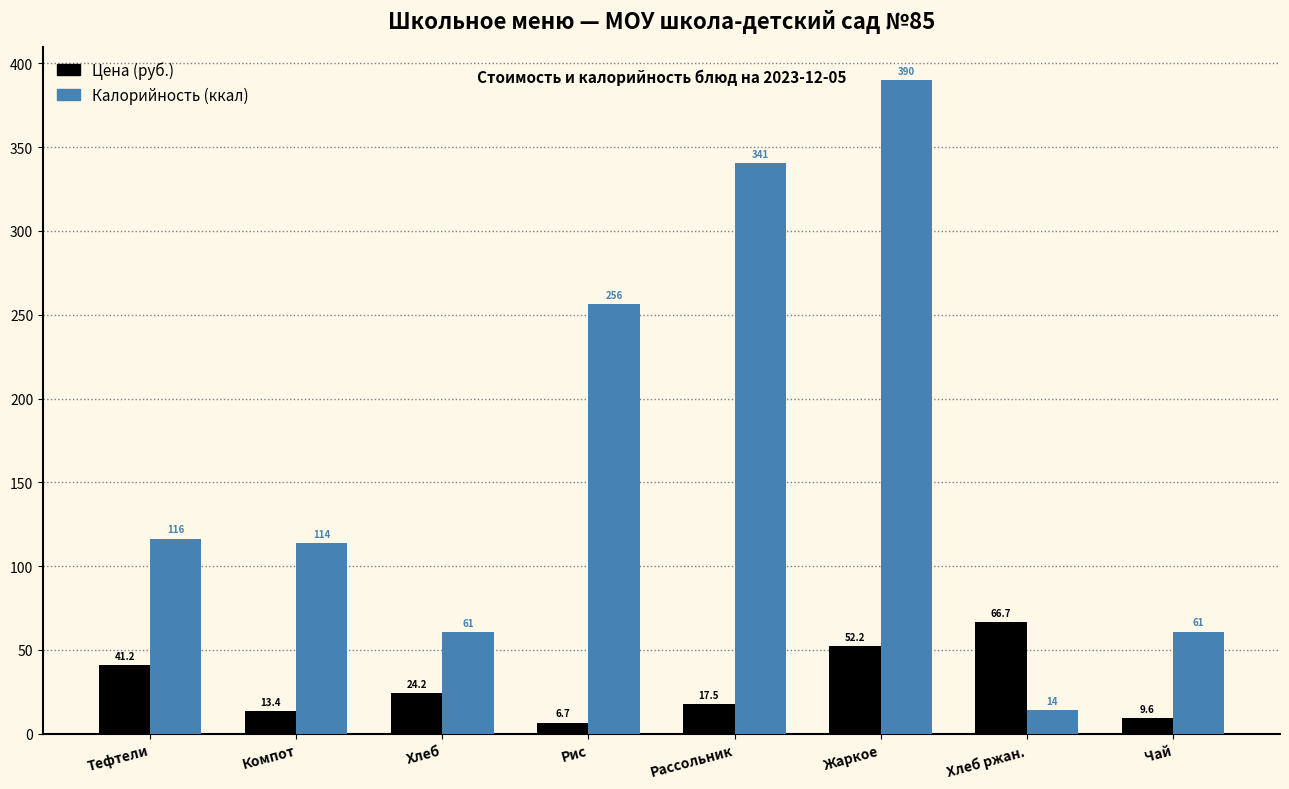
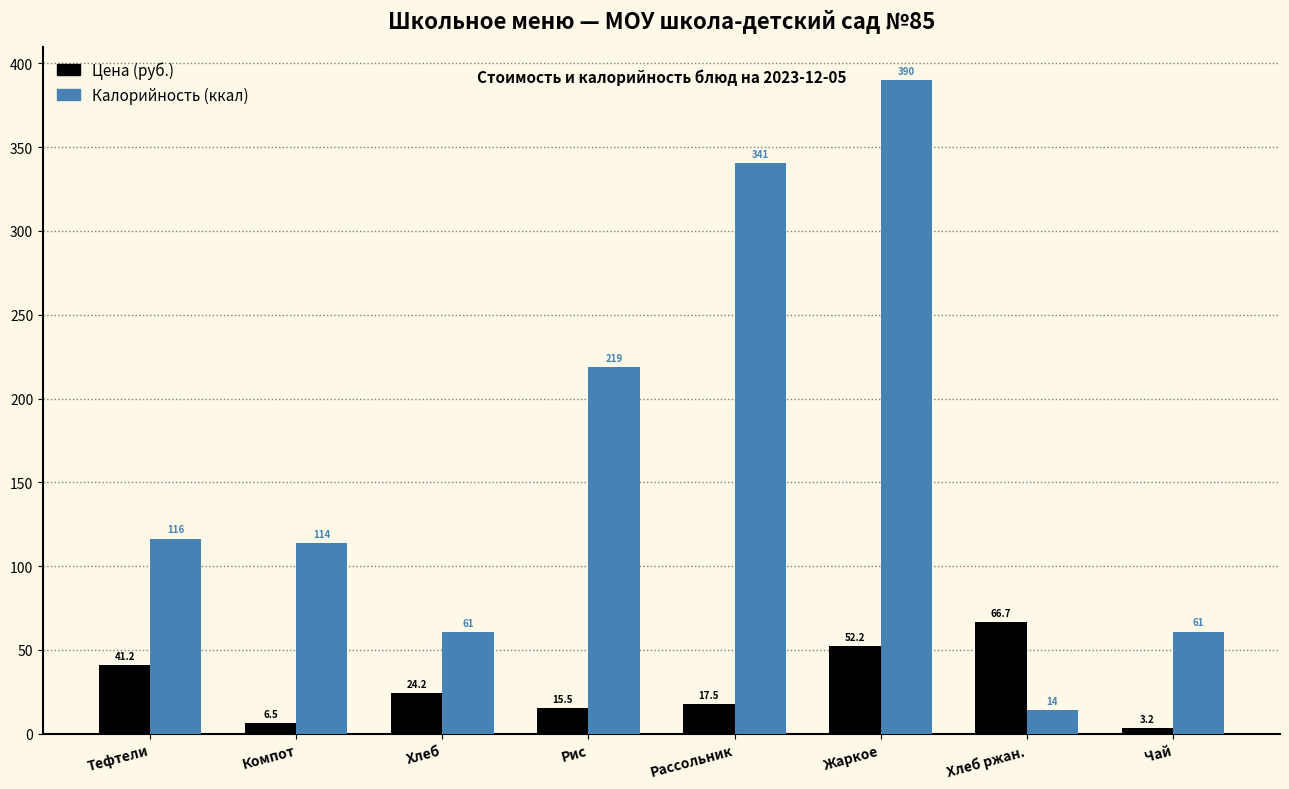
  {
    "Цена (руб.)": {
      "Тефтели": 41.2,
-     "Компот": 13.4,
+     "Компот": 6.5,
      "Хлеб": 24.2,
-     "Рис": 6.7,
+     "Рис": 15.5,
      "Рассольник": 17.5,
      "Жаркое": 52.2,
      "Хлеб ржан.": 66.7,
-     "Чай": 9.6
+     "Чай": 3.2
    },
    "Калорийность (ккал)": {
      "Тефтели": 116,
      "Компот": 114,
      "Хлеб": 61,
-     "Рис": 256,
+     "Рис": 219,
      "Рассольник": 341,
      "Жаркое": 390,
      "Хлеб ржан.": 14,
      "Чай": 61
    }
  }
